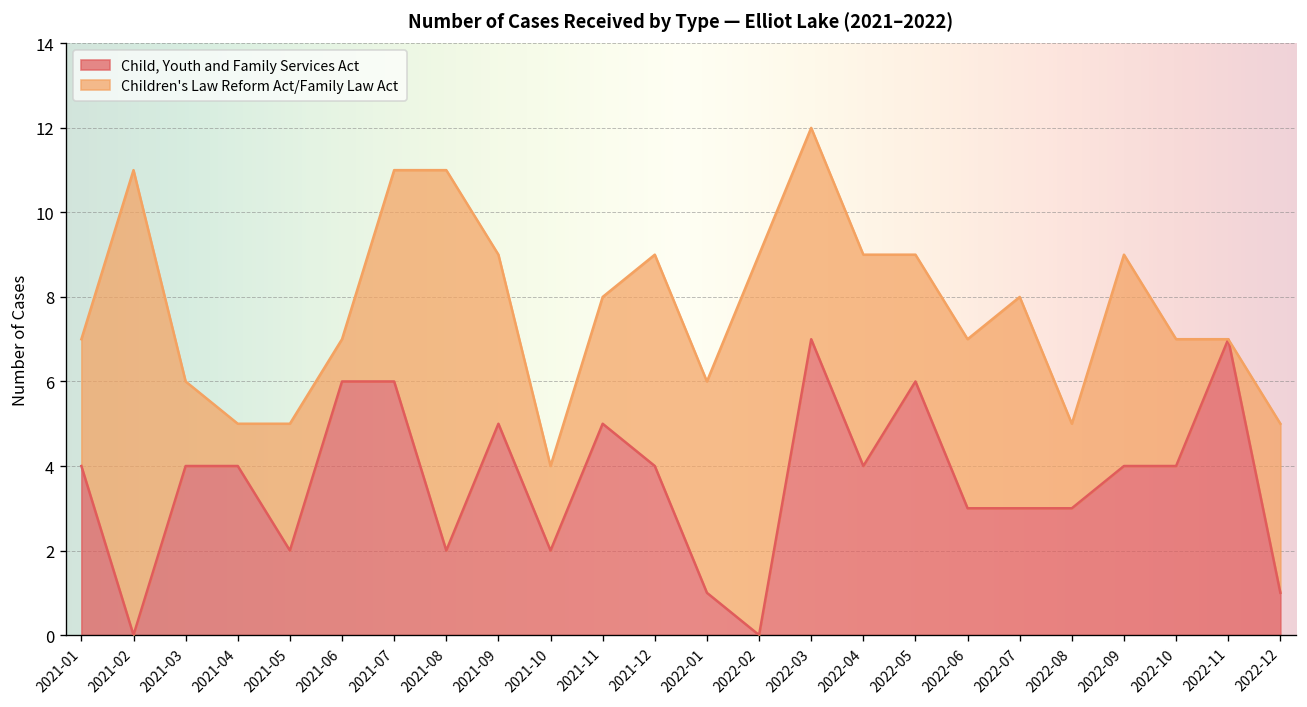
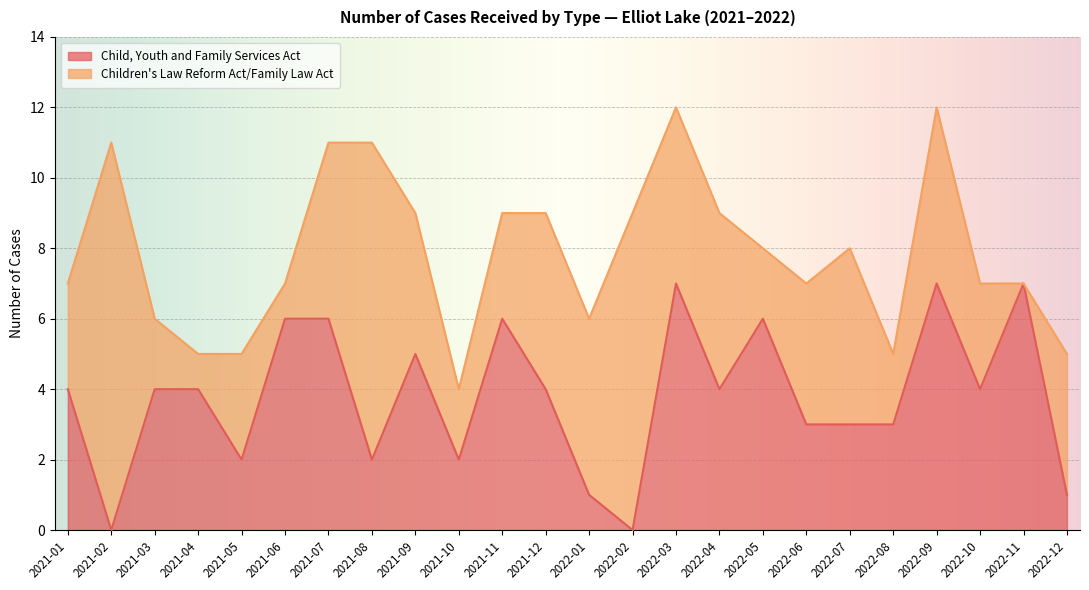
  {
    "Child, Youth and Family Services Act": {
      "2021-01": 4,
      "2021-02": 0,
      "2021-03": 4,
      "2021-04": 4,
      "2021-05": 2,
      "2021-06": 6,
      "2021-07": 6,
      "2021-08": 2,
      "2021-09": 5,
      "2021-10": 2,
-     "2021-11": 5,
+     "2021-11": 6,
      "2021-12": 4,
      "2022-01": 1,
      "2022-02": 0,
      "2022-03": 7,
      "2022-04": 4,
      "2022-05": 6,
      "2022-06": 3,
      "2022-07": 3,
      "2022-08": 3,
-     "2022-09": 4,
+     "2022-09": 7,
      "2022-10": 4,
      "2022-12": 1
    },
    "Children's Law Reform Act/Family Law Act": {
      "2021-01": 3,
      "2021-02": 11,
      "2021-03": 2,
      "2021-04": 1,
      "2021-05": 3,
      "2021-06": 1,
      "2021-07": 5,
      "2021-08": 9,
      "2021-09": 4,
      "2021-10": 2,
      "2021-11": 3,
      "2021-12": 5,
      "2022-01": 5,
      "2022-02": 9,
      "2022-03": 5,
      "2022-04": 5,
-     "2022-05": 3,
+     "2022-05": 2,
      "2022-06": 4,
      "2022-07": 5,
      "2022-08": 2,
      "2022-09": 5,
      "2022-10": 3,
      "2022-12": 4
    }
  }
